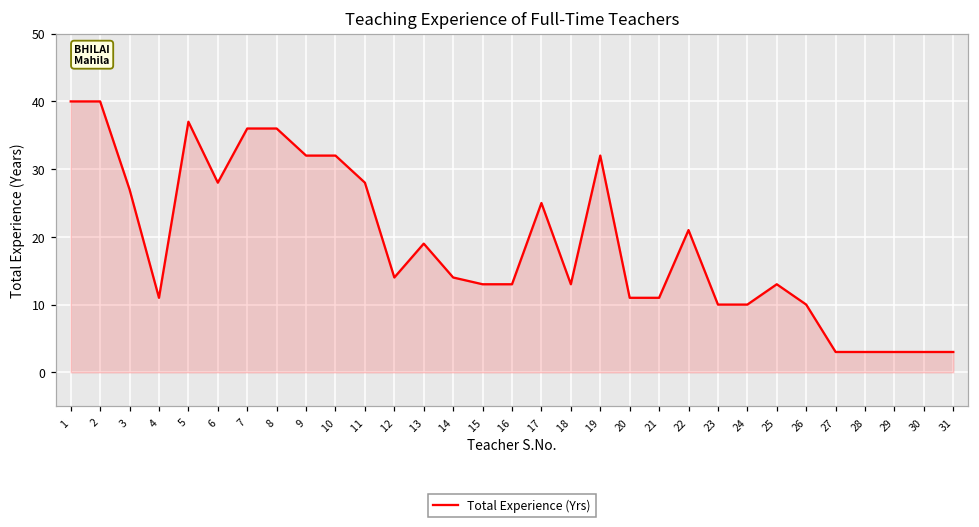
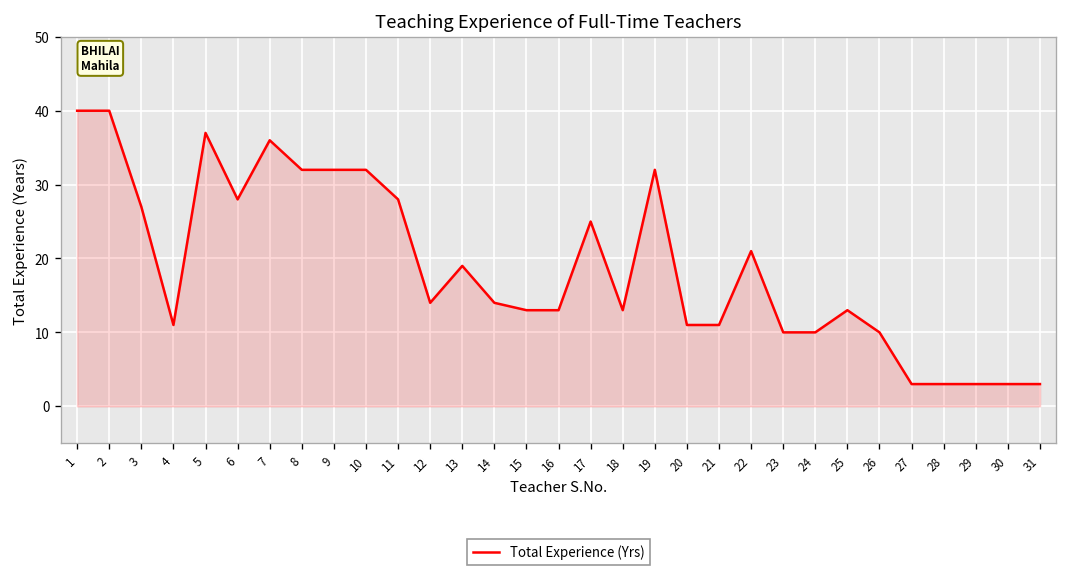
  {
    "1": 40,
    "2": 40,
    "3": 27,
    "4": 11,
    "5": 37,
    "6": 28,
    "7": 36,
-   "8": 36,
+   "8": 32,
    "9": 32,
    "10": 32,
    "11": 28,
    "12": 14,
    "13": 19,
    "14": 14,
    "15": 13,
    "16": 13,
    "17": 25,
    "18": 13,
    "19": 32,
    "20": 11,
    "21": 11,
    "22": 21,
    "23": 10,
    "24": 10,
    "25": 13,
    "26": 10,
    "27": 3,
    "28": 3,
    "29": 3,
    "30": 3,
    "31": 3
  }
